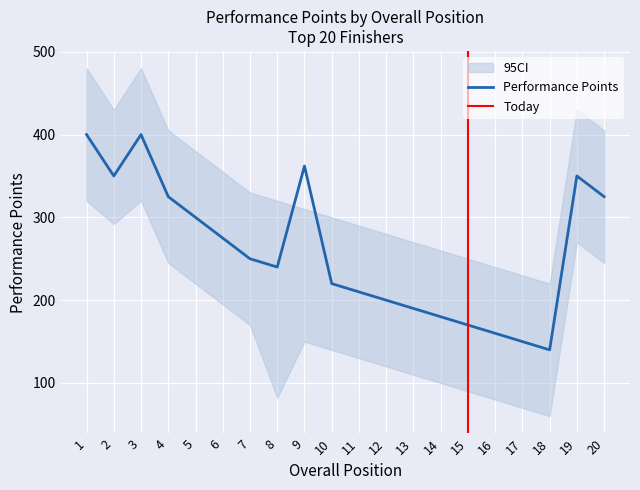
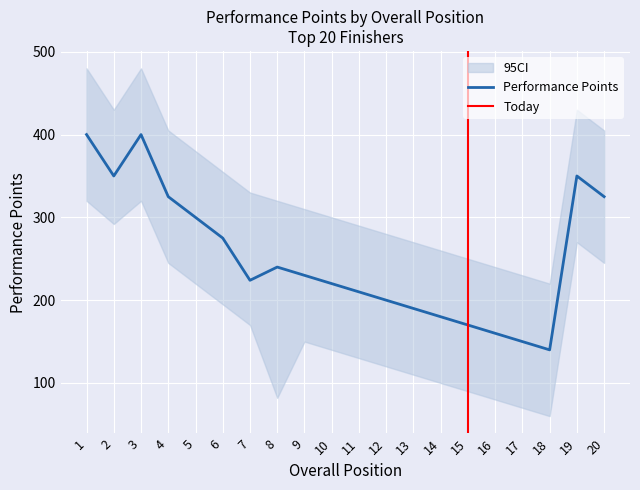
  {
    "Performance Points": {
      "1": 400,
      "2": 350,
      "3": 400,
      "4": 330,
      "5": 300,
      "6": 280,
-     "7": 250,
+     "7": 220,
      "8": 240,
-     "9": 360,
+     "9": 230,
      "10": 220,
      "11": 210,
      "12": 200,
      "13": 190,
      "14": 180,
      "15": 170,
      "16": 160,
      "17": 150,
      "18": 140,
      "19": 350,
      "20": 330
    }
  }
